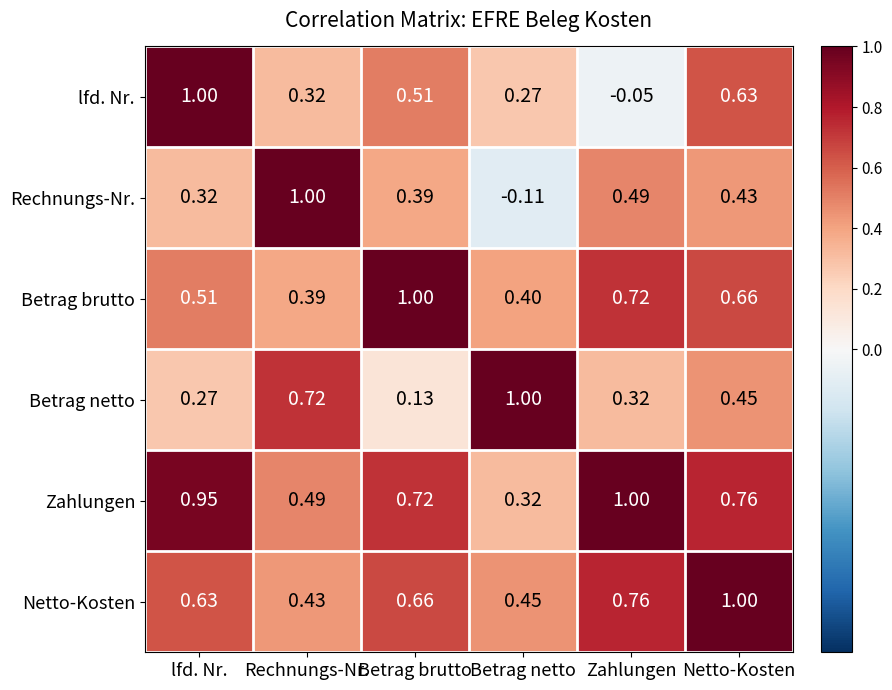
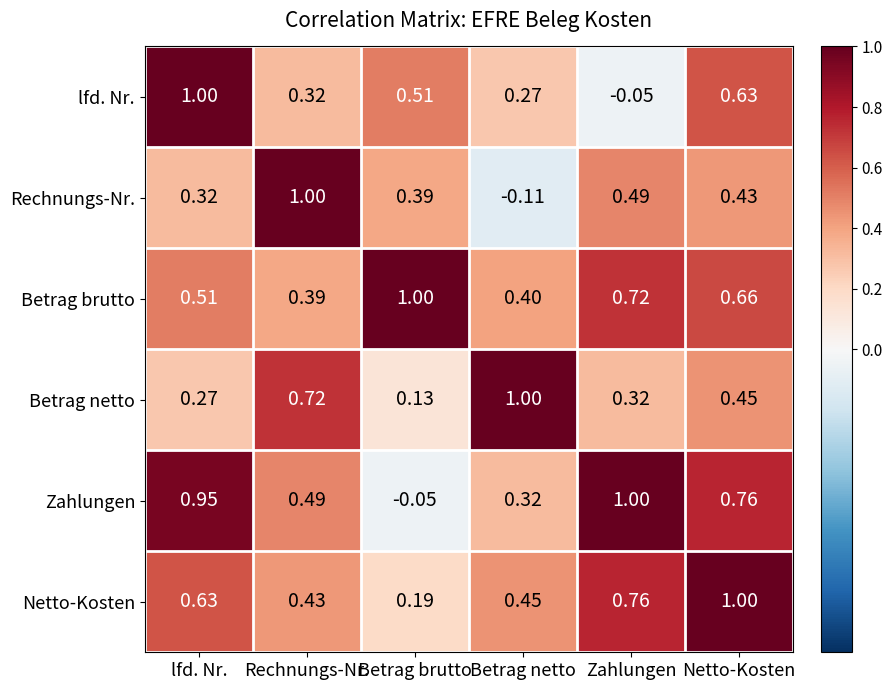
  {
    "lfd. Nr.": {
      "lfd. Nr.": 1.00,
      "Rechnungs-Nr.": 0.32,
      "Betrag brutto": 0.51,
      "Betrag netto": 0.27,
      "Zahlungen": -0.05,
      "Netto-Kosten": 0.63
    },
    "Rechnungs-Nr.": {
      "lfd. Nr.": 0.32,
      "Rechnungs-Nr.": 1.00,
      "Betrag brutto": 0.39,
      "Betrag netto": -0.11,
      "Zahlungen": 0.49,
      "Netto-Kosten": 0.43
    },
    "Betrag brutto": {
      "lfd. Nr.": 0.51,
      "Rechnungs-Nr.": 0.39,
      "Betrag brutto": 1.00,
      "Betrag netto": 0.40,
      "Zahlungen": 0.72,
      "Netto-Kosten": 0.66
    },
    "Betrag netto": {
      "lfd. Nr.": 0.27,
      "Rechnungs-Nr.": 0.72,
      "Betrag brutto": 0.13,
      "Betrag netto": 1.00,
      "Zahlungen": 0.32,
      "Netto-Kosten": 0.45
    },
    "Zahlungen": {
      "lfd. Nr.": 0.95,
      "Rechnungs-Nr.": 0.49,
-     "Betrag brutto": 0.72,
+     "Betrag brutto": -0.05,
      "Betrag netto": 0.32,
      "Zahlungen": 1.00,
      "Netto-Kosten": 0.76
    },
    "Netto-Kosten": {
      "lfd. Nr.": 0.63,
      "Rechnungs-Nr.": 0.43,
-     "Betrag brutto": 0.66,
+     "Betrag brutto": 0.19,
      "Betrag netto": 0.45,
      "Zahlungen": 0.76,
      "Netto-Kosten": 1.00
    }
  }
